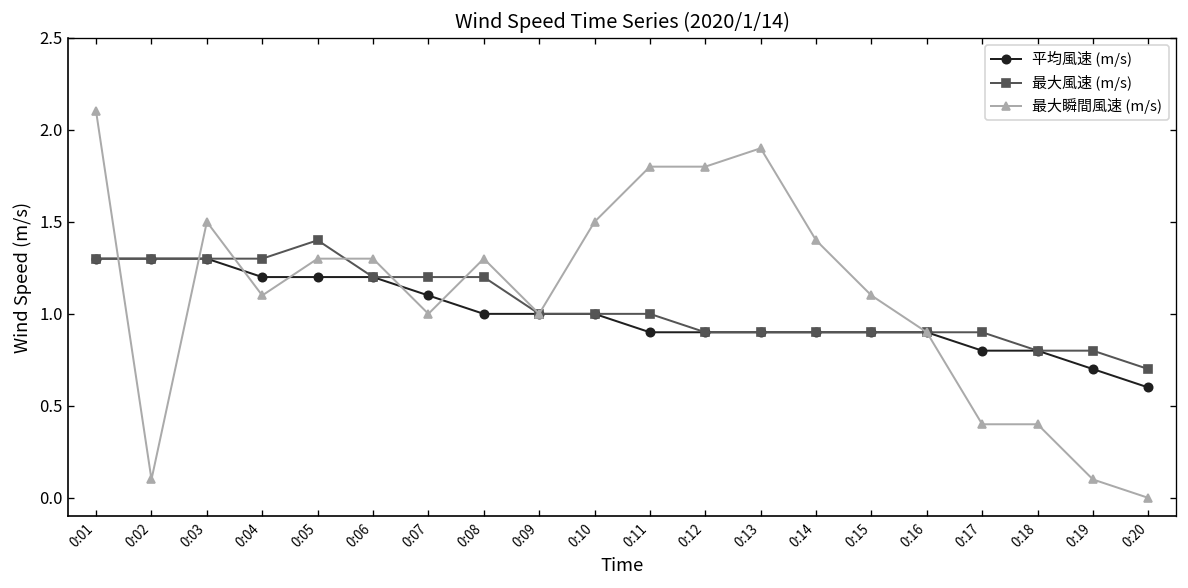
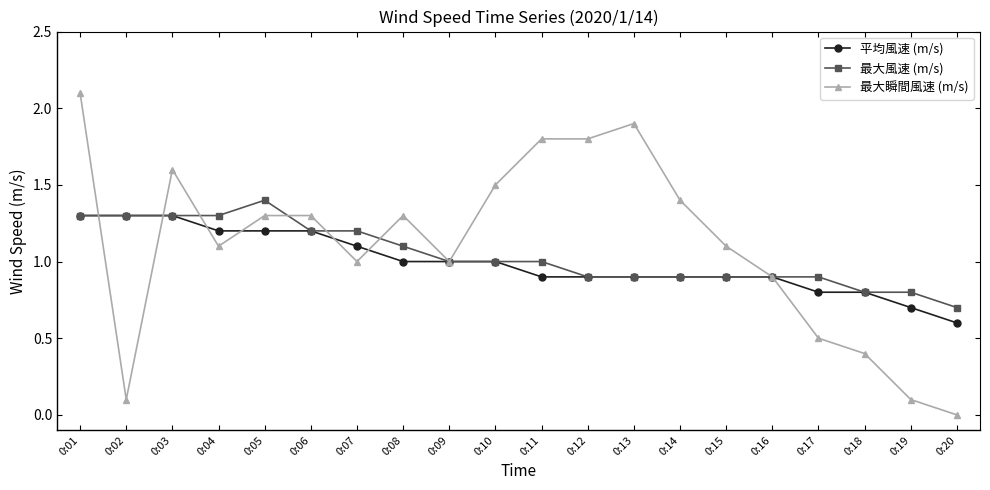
  {
    "平均風速 (m/s)": {
      "0:04": 1.2,
      "0:05": 1.2,
      "0:07": 1.1,
      "0:08": 1.0,
      "0:11": 0.9,
      "0:17": 0.8,
      "0:19": 0.7,
      "0:20": 0.6
    },
    "最大風速 (m/s)": {
      "0:04": 1.3,
      "0:05": 1.4,
      "0:07": 1.2,
-     "0:08": 1.2,
+     "0:08": 1.1,
      "0:11": 1.0,
      "0:17": 0.9,
      "0:19": 0.8,
      "0:20": 0.7
    },
    "最大瞬間風速 (m/s)": {
      "0:01": 2.1,
      "0:02": 0.1,
-     "0:03": 1.5,
+     "0:03": 1.6,
      "0:04": 1.1,
      "0:05": 1.3,
      "0:06": 1.3,
      "0:07": 1.0,
      "0:08": 1.3,
      "0:10": 1.5,
      "0:11": 1.8,
      "0:12": 1.8,
      "0:13": 1.9,
      "0:14": 1.4,
      "0:15": 1.1,
-     "0:17": 0.4,
+     "0:17": 0.5,
      "0:18": 0.4,
      "0:19": 0.1,
      "0:20": 0.0
    }
  }
